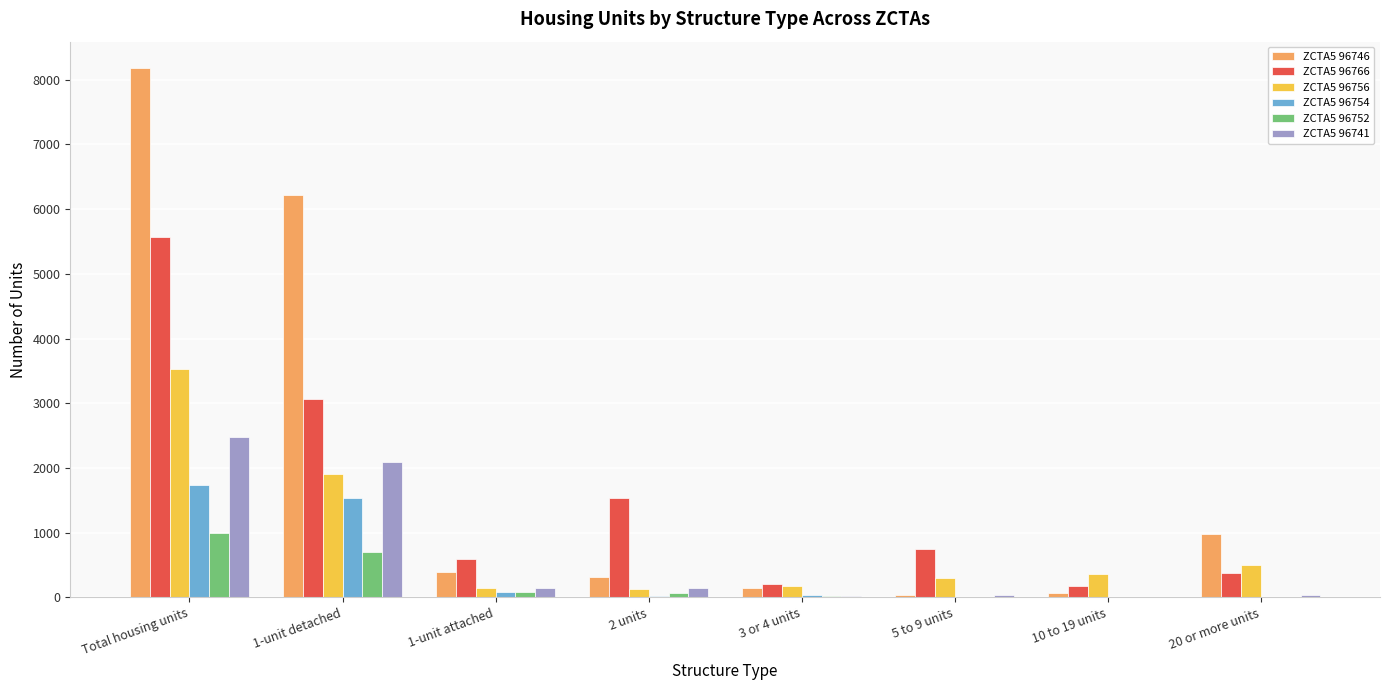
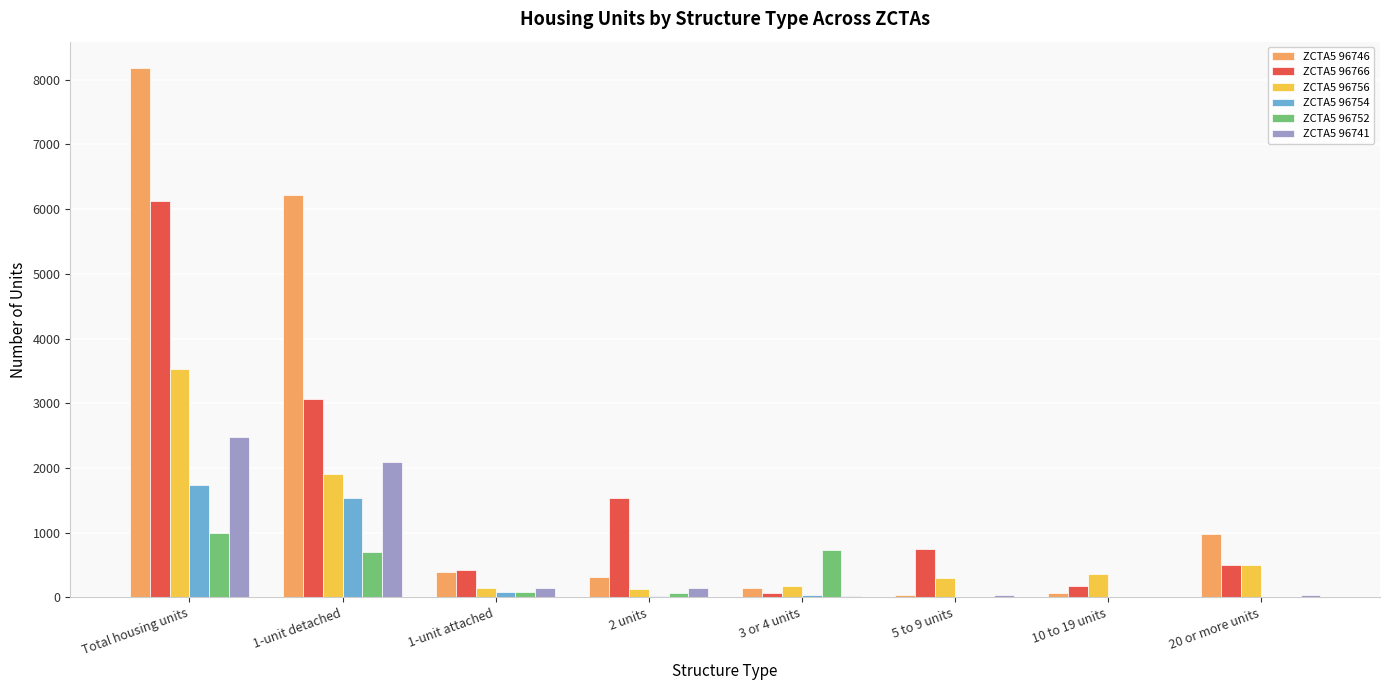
  {
    "ZCTA5 96766": {
-     "Total housing units": 5600,
+     "Total housing units": 6100,
      "1-unit detached": 3100,
-     "1-unit attached": 600,
+     "1-unit attached": 400,
      "2 units": 1500,
-     "3 or 4 units": 200,
+     "3 or 4 units": 100,
      "5 to 9 units": 700,
      "10 to 19 units": 200,
-     "20 or more units": 400
+     "20 or more units": 500
    },
    "ZCTA5 96752": {
      "Total housing units": 1000,
      "1-unit detached": 700,
      "1-unit attached": 100,
      "2 units": 100,
-     "3 or 4 units": 0,
+     "3 or 4 units": 700,
      "5 to 9 units": 0,
      "10 to 19 units": 0,
      "20 or more units": 0
    }
  }
